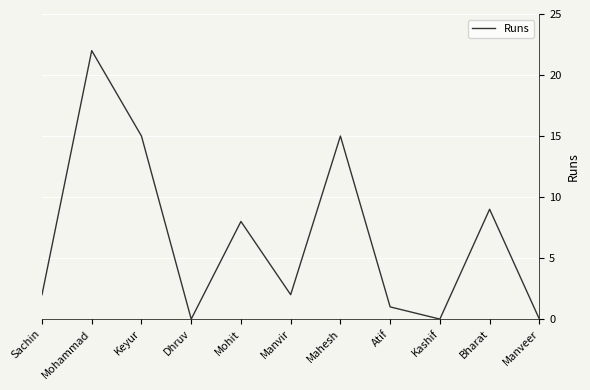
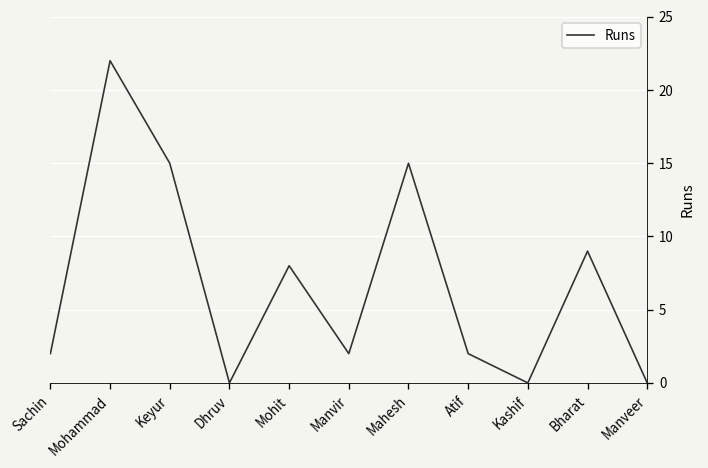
  {
    "Sachin": 2,
    "Mohammad": 22,
    "Keyur": 15,
    "Dhruv": 0,
    "Mohit": 8,
    "Manvir": 2,
    "Mahesh": 15,
-   "Atif": 1,
+   "Atif": 2,
    "Kashif": 0,
    "Bharat": 9,
    "Manveer": 0
  }
